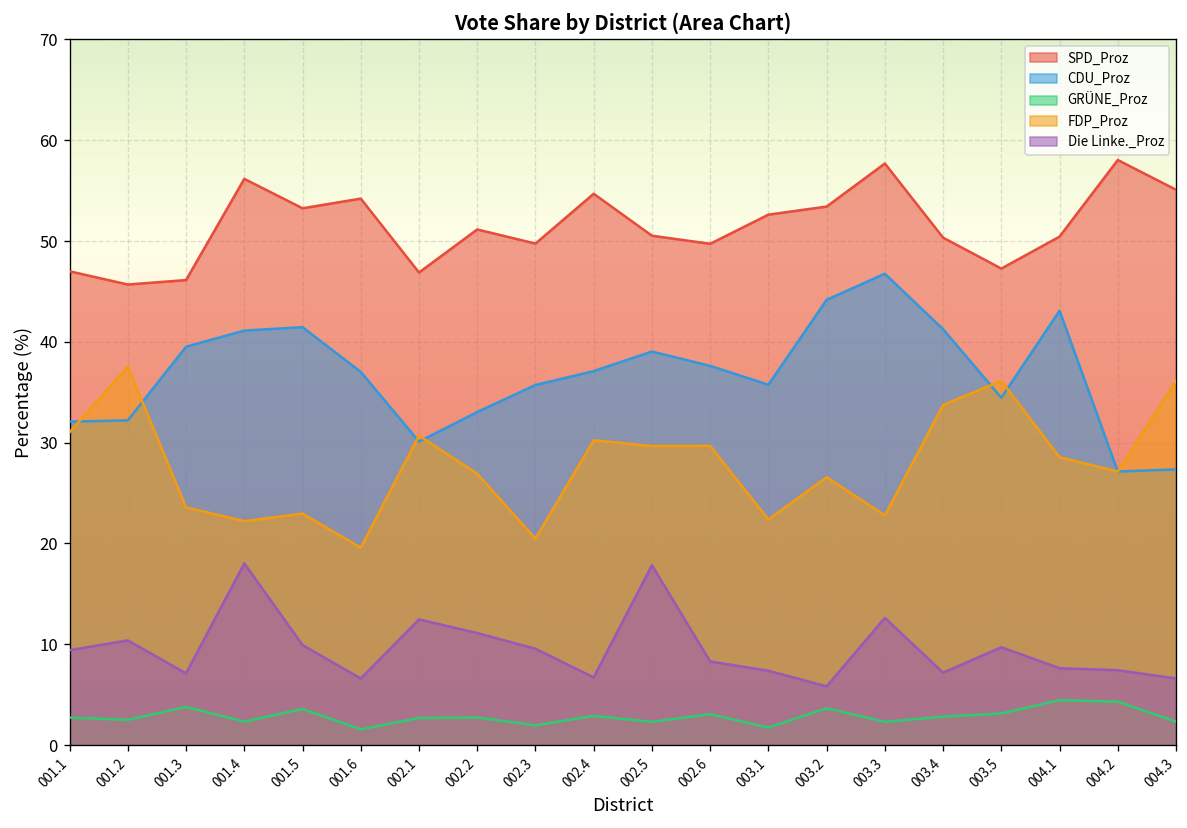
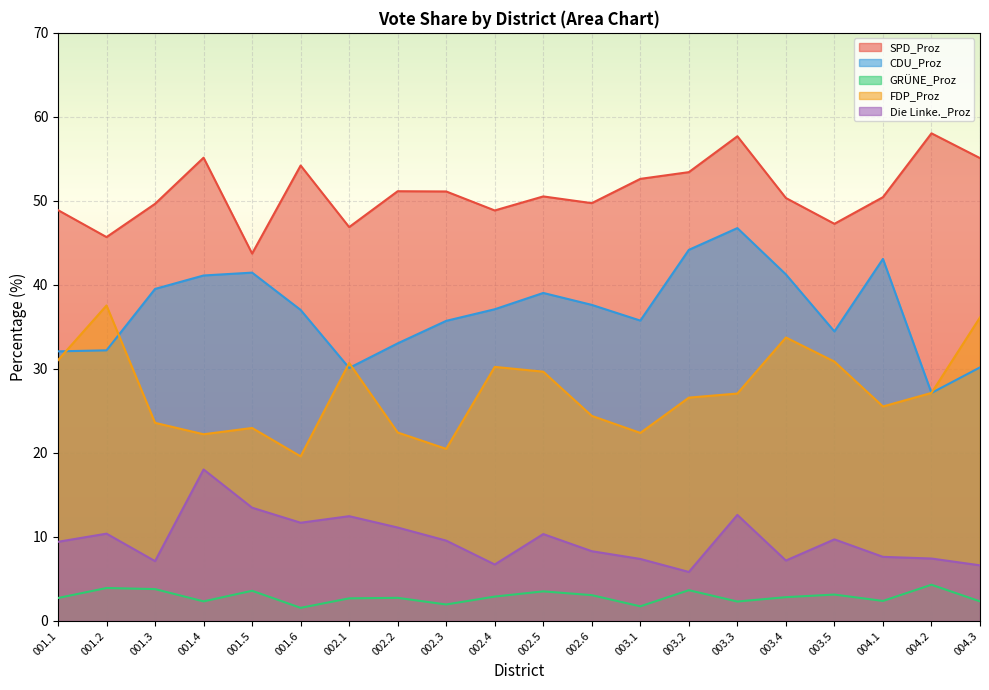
  {
    "SPD_Proz": {
-     "001.1": 47,
+     "001.1": 49,
      "001.2": 46,
-     "001.3": 46,
-     "001.4": 56,
-     "001.5": 53,
+     "001.3": 50,
+     "001.4": 55,
+     "001.5": 44,
      "001.6": 54,
      "002.1": 47,
      "002.2": 51,
-     "002.3": 50,
-     "002.4": 55,
+     "002.3": 51,
+     "002.4": 49,
      "002.5": 51,
      "002.6": 50,
      "003.1": 53,
      "003.2": 53,
      "003.3": 58,
      "003.4": 50,
      "003.5": 47,
      "004.1": 50,
      "004.2": 58,
      "004.3": 55
    },
    "CDU_Proz": {
      "001.1": 32,
      "001.2": 32,
      "001.3": 40,
      "001.4": 41,
      "001.5": 41,
      "001.6": 37,
      "002.1": 30,
      "002.2": 33,
      "002.3": 36,
      "002.4": 37,
      "002.5": 39,
      "002.6": 38,
      "003.1": 36,
      "003.2": 44,
      "003.3": 47,
      "003.4": 41,
      "003.5": 34,
      "004.1": 43,
-     "004.3": 27
+     "004.3": 30
    },
    "GRÜNE_Proz": {
      "001.1": 3,
-     "001.2": 3,
+     "001.2": 4,
      "001.3": 4,
      "001.4": 2,
      "001.5": 4,
      "001.6": 2,
      "002.1": 3,
      "002.2": 3,
      "002.3": 2,
      "002.4": 3,
-     "002.5": 2,
+     "002.5": 4,
      "002.6": 3,
      "003.1": 2,
      "003.2": 4,
      "003.3": 2,
      "003.4": 3,
      "003.5": 3,
-     "004.1": 4,
+     "004.1": 2,
      "004.2": 4,
      "004.3": 2
    },
    "FDP_Proz": {
      "001.1": 31,
      "001.2": 38,
      "001.3": 24,
      "001.4": 22,
      "001.5": 23,
      "001.6": 20,
      "002.1": 31,
-     "002.2": 27,
+     "002.2": 22,
      "002.3": 20,
      "002.4": 30,
      "002.5": 30,
-     "002.6": 30,
+     "002.6": 24,
      "003.1": 22,
      "003.2": 27,
-     "003.3": 23,
+     "003.3": 27,
      "003.4": 34,
-     "003.5": 36,
-     "004.1": 29,
+     "003.5": 31,
+     "004.1": 26,
      "004.3": 36
    },
    "Die Linke._Proz": {
      "001.1": 9,
      "001.2": 10,
      "001.3": 7,
      "001.4": 18,
-     "001.5": 10,
-     "001.6": 7,
+     "001.5": 13,
+     "001.6": 12,
      "002.1": 12,
      "002.2": 11,
      "002.3": 10,
      "002.4": 7,
-     "002.5": 18,
+     "002.5": 10,
      "002.6": 8,
      "003.1": 7,
      "003.2": 6,
      "003.3": 13,
      "003.4": 7,
      "003.5": 10,
      "004.1": 8,
      "004.2": 7,
      "004.3": 7
    }
  }
